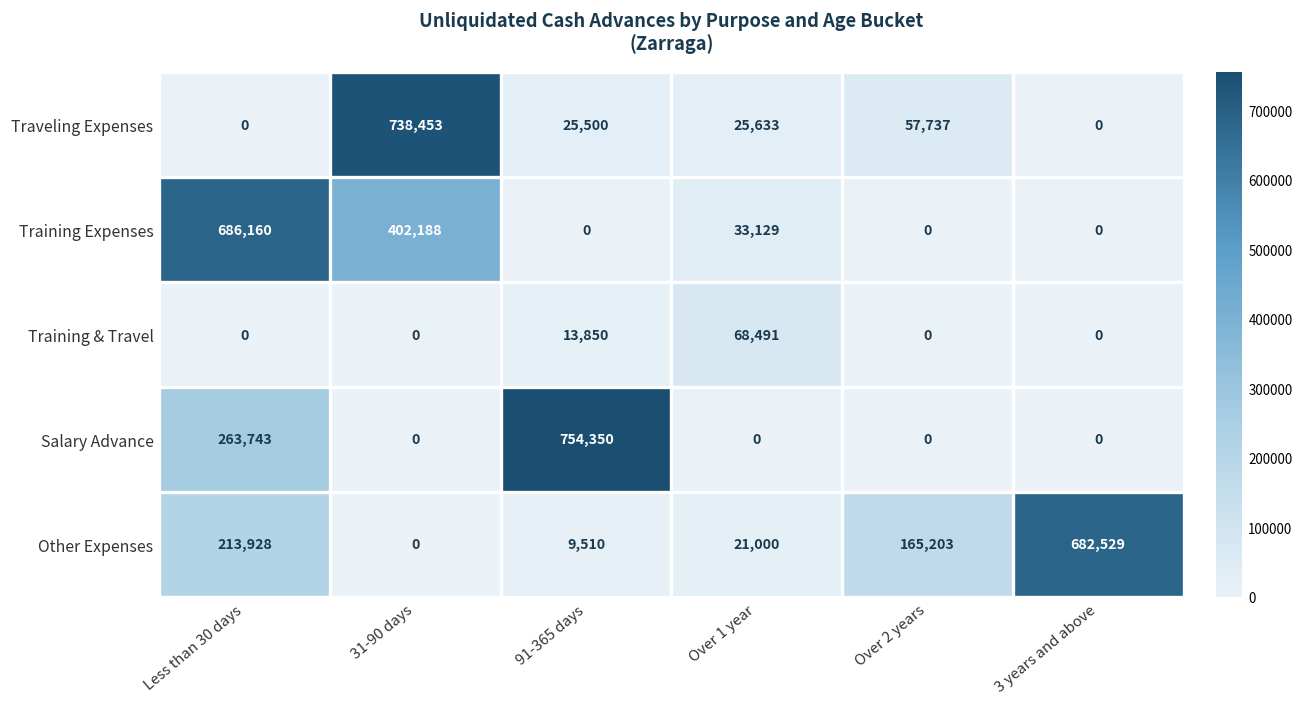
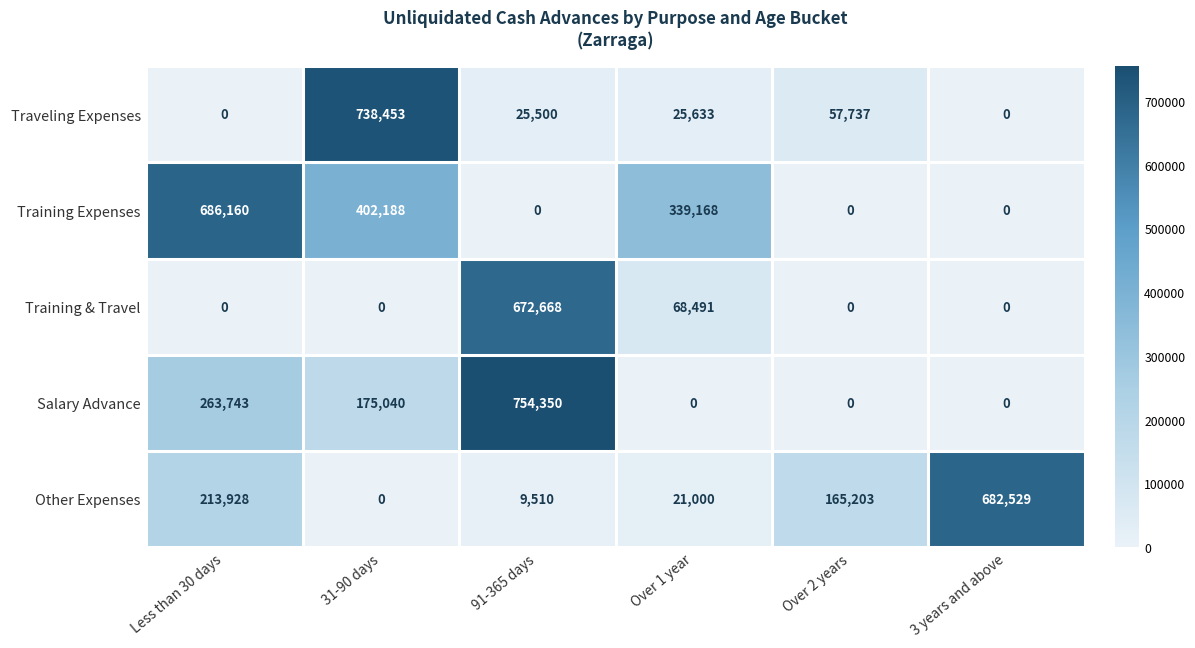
  {
    "Traveling Expenses": {
      "Less than 30 days": "0",
      "31-90 days": "738,453",
      "91-365 days": "25,500",
      "Over 1 year": "25,633",
      "Over 2 years": "57,737",
      "3 years and above": "0"
    },
    "Training Expenses": {
      "Less than 30 days": "686,160",
      "31-90 days": "402,188",
      "91-365 days": "0",
-     "Over 1 year": "33,129",
+     "Over 1 year": "339,168",
      "Over 2 years": "0",
      "3 years and above": "0"
    },
    "Training & Travel": {
      "Less than 30 days": "0",
      "31-90 days": "0",
-     "91-365 days": "13,850",
+     "91-365 days": "672,668",
      "Over 1 year": "68,491",
      "Over 2 years": "0",
      "3 years and above": "0"
    },
    "Salary Advance": {
      "Less than 30 days": "263,743",
-     "31-90 days": "0",
+     "31-90 days": "175,040",
      "91-365 days": "754,350",
      "Over 1 year": "0",
      "Over 2 years": "0",
      "3 years and above": "0"
    },
    "Other Expenses": {
      "Less than 30 days": "213,928",
      "31-90 days": "0",
      "91-365 days": "9,510",
      "Over 1 year": "21,000",
      "Over 2 years": "165,203",
      "3 years and above": "682,529"
    }
  }
